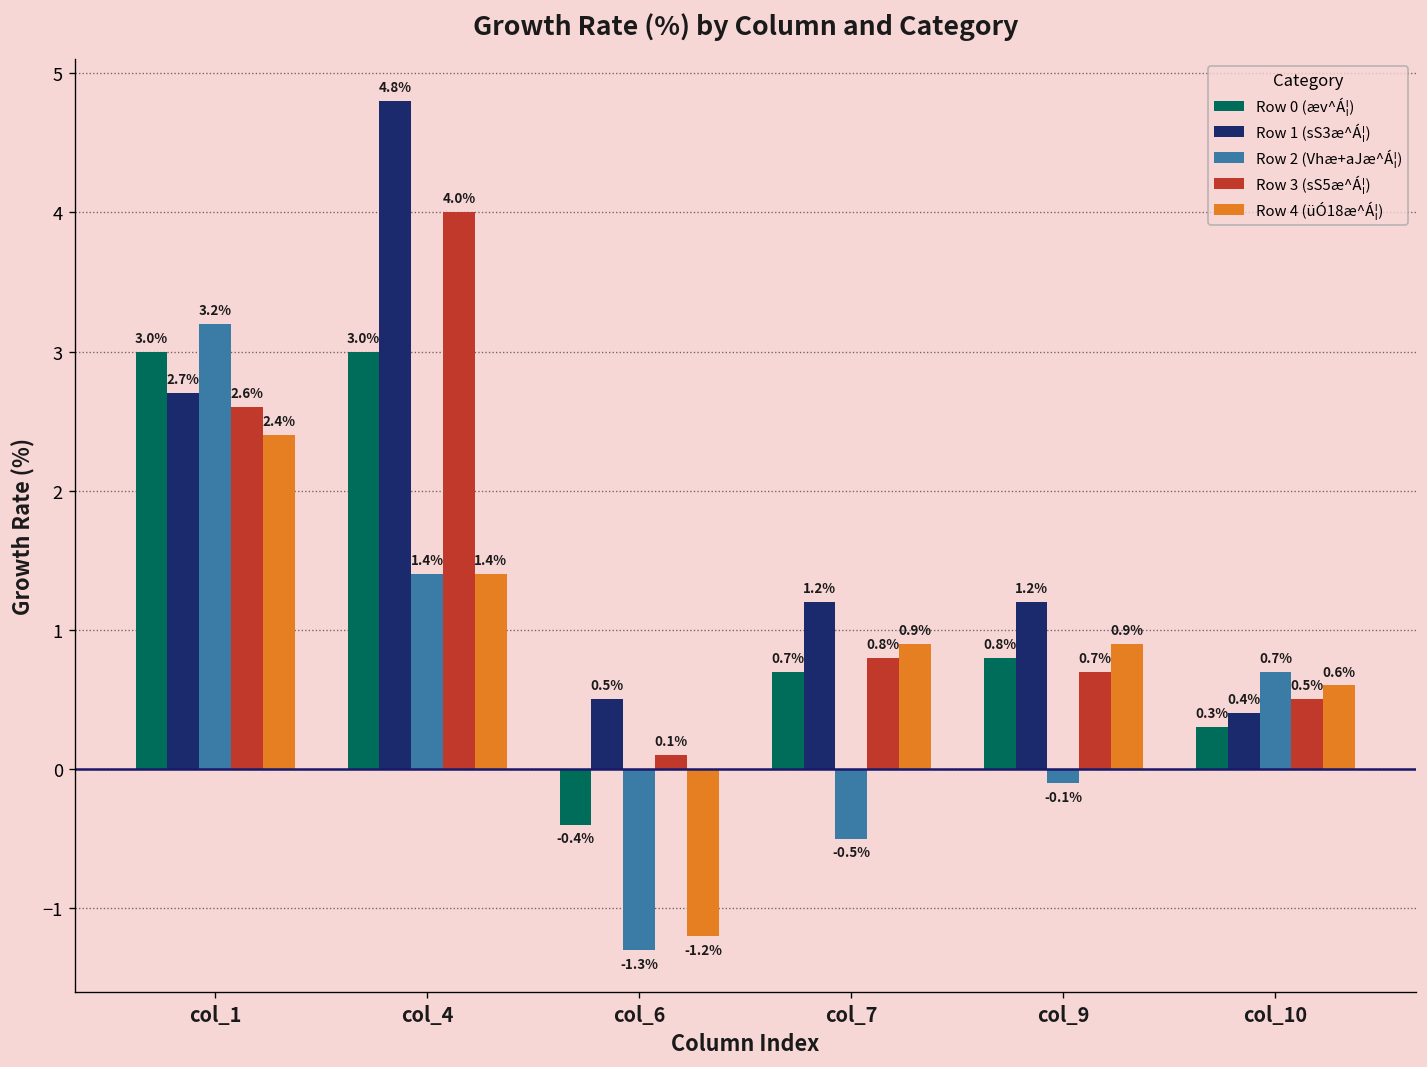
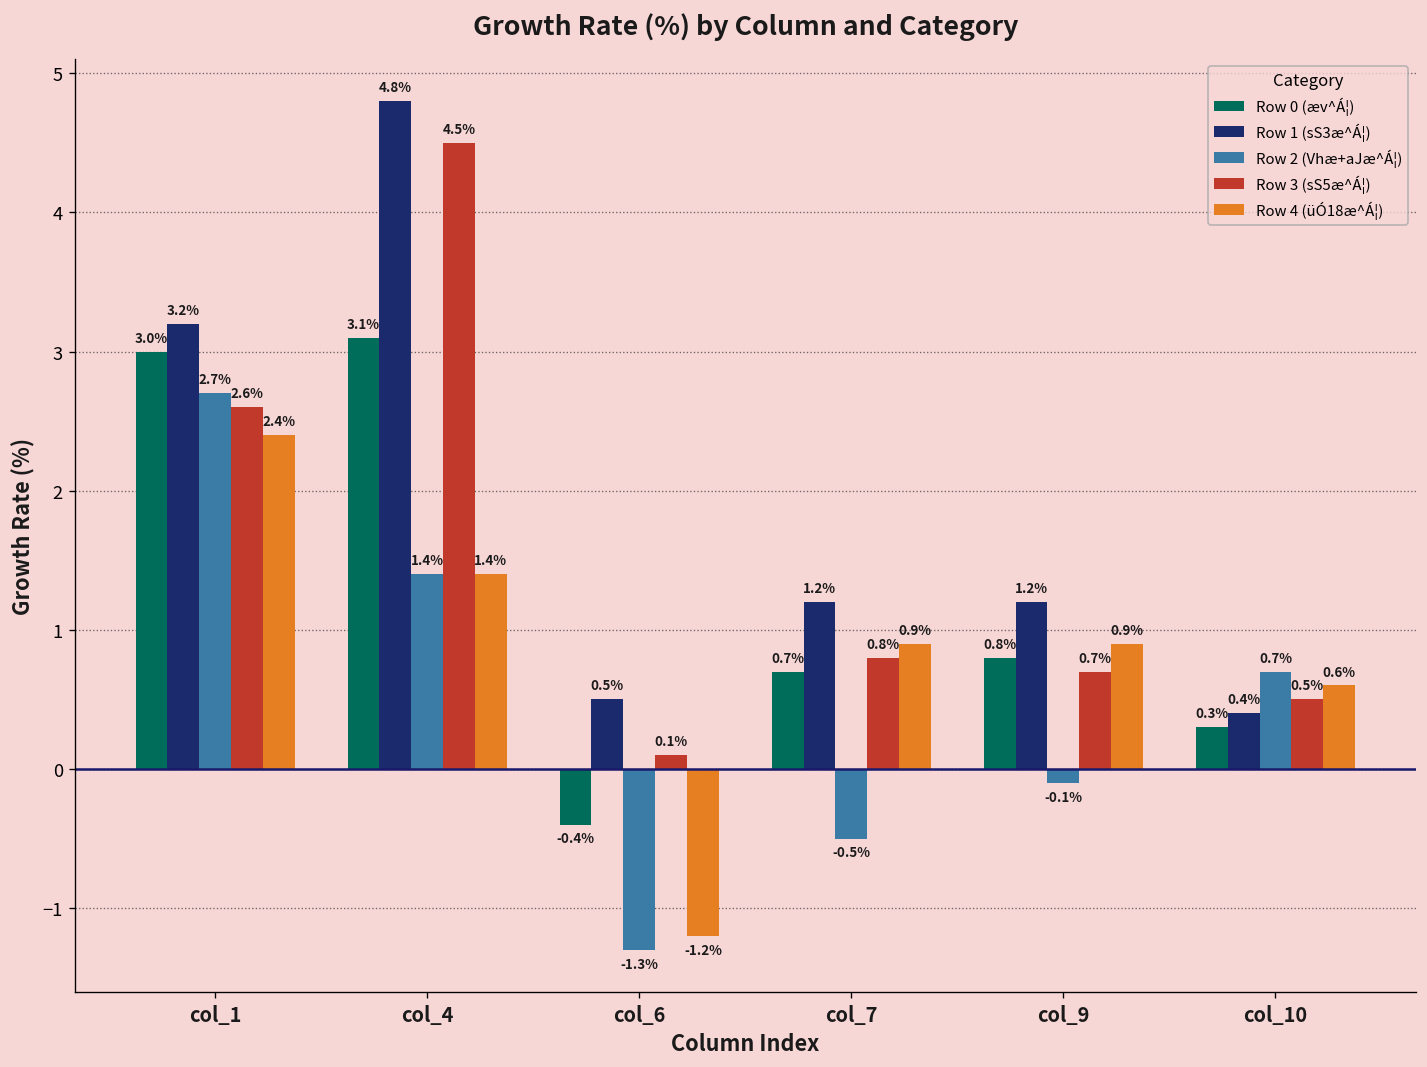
  {
    "Row 0 (æv^Á¦)": {
      "col_1": "3.0%",
-     "col_4": "3.0%",
+     "col_4": "3.1%",
      "col_6": "-0.4%",
      "col_7": "0.7%",
      "col_9": "0.8%",
      "col_10": "0.3%"
    },
    "Row 1 (sS3æ^Á¦)": {
-     "col_1": "2.7%",
+     "col_1": "3.2%",
      "col_4": "4.8%",
      "col_6": "0.5%",
      "col_7": "1.2%",
      "col_9": "1.2%",
      "col_10": "0.4%"
    },
    "Row 2 (Vhæ+aJæ^Á¦)": {
-     "col_1": "3.2%",
+     "col_1": "2.7%",
      "col_4": "1.4%",
      "col_6": "-1.3%",
      "col_7": "-0.5%",
      "col_9": "-0.1%",
      "col_10": "0.7%"
    },
    "Row 3 (sS5æ^Á¦)": {
      "col_1": "2.6%",
-     "col_4": "4.0%",
+     "col_4": "4.5%",
      "col_6": "0.1%",
      "col_7": "0.8%",
      "col_9": "0.7%",
      "col_10": "0.5%"
    },
    "Row 4 (üÓ18æ^Á¦)": {
      "col_1": "2.4%",
      "col_4": "1.4%",
      "col_6": "-1.2%",
      "col_7": "0.9%",
      "col_9": "0.9%",
      "col_10": "0.6%"
    }
  }
